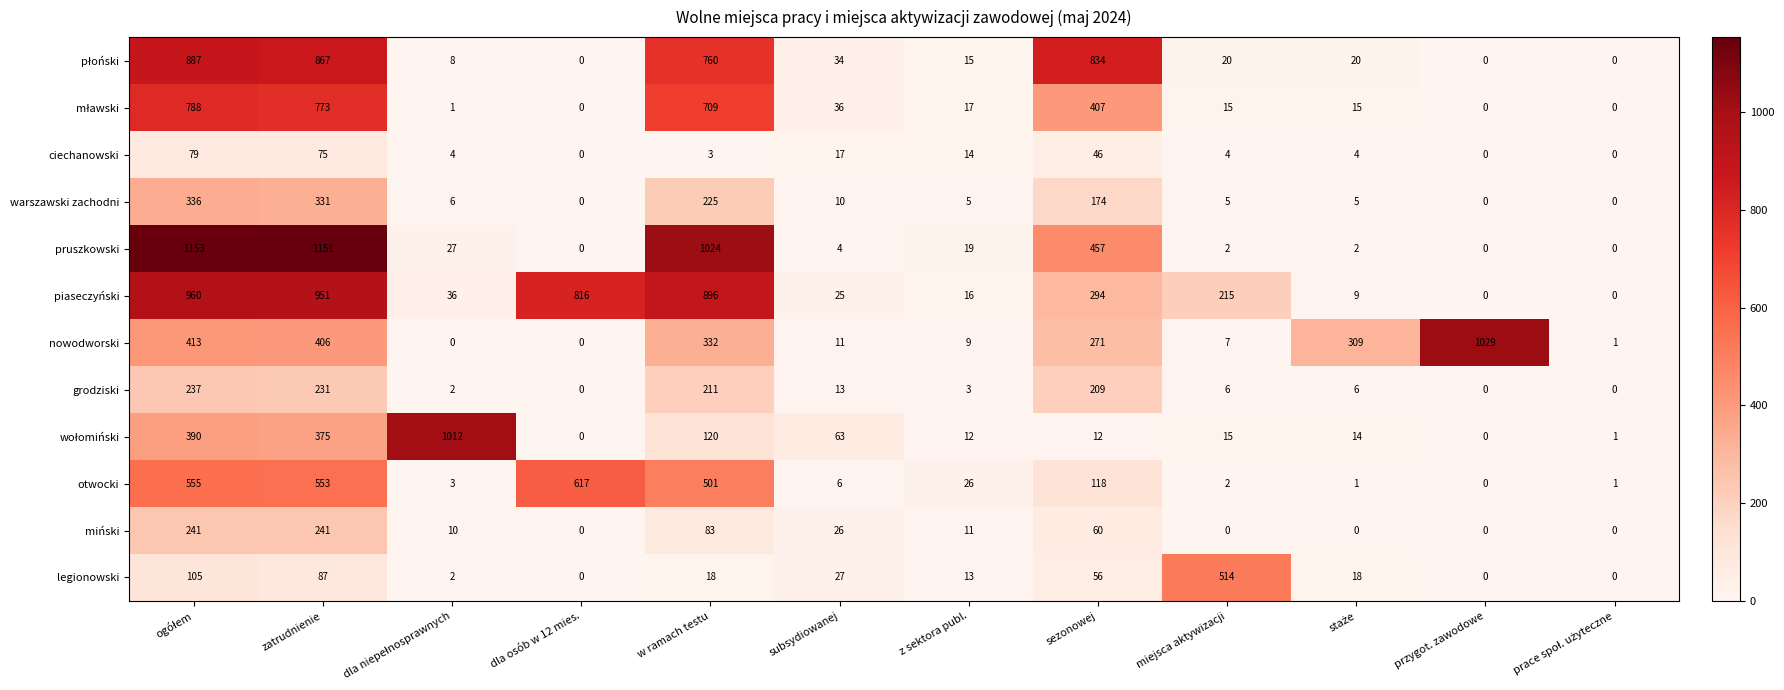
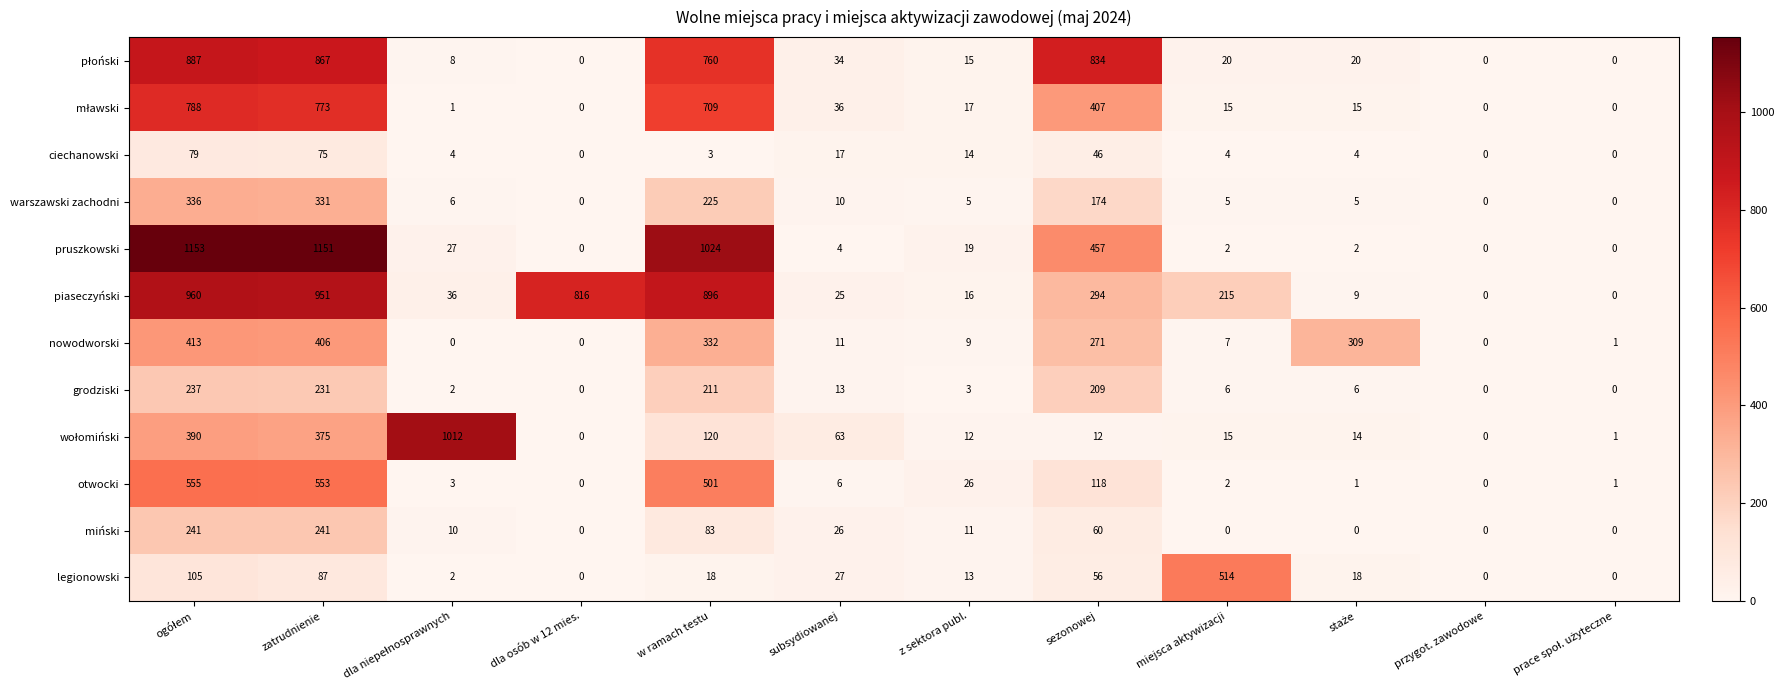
  {
    "płoński": {
      "ogółem": 887,
      "zatrudnienie": 867,
      "dla niepełnosprawnych": 8,
      "dla osób w 12 mies.": 0,
      "w ramach testu": 760,
      "subsydiowanej": 34,
      "z sektora publ.": 15,
      "sezonowej": 834,
      "miejsca aktywizacji": 20,
      "staże": 20,
      "przygot. zawodowe": 0,
      "prace społ. użyteczne": 0
    },
    "mławski": {
      "ogółem": 788,
      "zatrudnienie": 773,
      "dla niepełnosprawnych": 1,
      "dla osób w 12 mies.": 0,
      "w ramach testu": 709,
      "subsydiowanej": 36,
      "z sektora publ.": 17,
      "sezonowej": 407,
      "miejsca aktywizacji": 15,
      "staże": 15,
      "przygot. zawodowe": 0,
      "prace społ. użyteczne": 0
    },
    "ciechanowski": {
      "ogółem": 79,
      "zatrudnienie": 75,
      "dla niepełnosprawnych": 4,
      "dla osób w 12 mies.": 0,
      "w ramach testu": 3,
      "subsydiowanej": 17,
      "z sektora publ.": 14,
      "sezonowej": 46,
      "miejsca aktywizacji": 4,
      "staże": 4,
      "przygot. zawodowe": 0,
      "prace społ. użyteczne": 0
    },
    "warszawski zachodni": {
      "ogółem": 336,
      "zatrudnienie": 331,
      "dla niepełnosprawnych": 6,
      "dla osób w 12 mies.": 0,
      "w ramach testu": 225,
      "subsydiowanej": 10,
      "z sektora publ.": 5,
      "sezonowej": 174,
      "miejsca aktywizacji": 5,
      "staże": 5,
      "przygot. zawodowe": 0,
      "prace społ. użyteczne": 0
    },
    "pruszkowski": {
      "ogółem": 1153,
      "zatrudnienie": 1151,
      "dla niepełnosprawnych": 27,
      "dla osób w 12 mies.": 0,
      "w ramach testu": 1024,
      "subsydiowanej": 4,
      "z sektora publ.": 19,
      "sezonowej": 457,
      "miejsca aktywizacji": 2,
      "staże": 2,
      "przygot. zawodowe": 0,
      "prace społ. użyteczne": 0
    },
    "piaseczyński": {
      "ogółem": 960,
      "zatrudnienie": 951,
      "dla niepełnosprawnych": 36,
      "dla osób w 12 mies.": 816,
      "w ramach testu": 896,
      "subsydiowanej": 25,
      "z sektora publ.": 16,
      "sezonowej": 294,
      "miejsca aktywizacji": 215,
      "staże": 9,
      "przygot. zawodowe": 0,
      "prace społ. użyteczne": 0
    },
    "nowodworski": {
      "ogółem": 413,
      "zatrudnienie": 406,
      "dla niepełnosprawnych": 0,
      "dla osób w 12 mies.": 0,
      "w ramach testu": 332,
      "subsydiowanej": 11,
      "z sektora publ.": 9,
      "sezonowej": 271,
      "miejsca aktywizacji": 7,
      "staże": 309,
-     "przygot. zawodowe": 1029,
+     "przygot. zawodowe": 0,
      "prace społ. użyteczne": 1
    },
    "grodziski": {
      "ogółem": 237,
      "zatrudnienie": 231,
      "dla niepełnosprawnych": 2,
      "dla osób w 12 mies.": 0,
      "w ramach testu": 211,
      "subsydiowanej": 13,
      "z sektora publ.": 3,
      "sezonowej": 209,
      "miejsca aktywizacji": 6,
      "staże": 6,
      "przygot. zawodowe": 0,
      "prace społ. użyteczne": 0
    },
    "wołomiński": {
      "ogółem": 390,
      "zatrudnienie": 375,
      "dla niepełnosprawnych": 1012,
      "dla osób w 12 mies.": 0,
      "w ramach testu": 120,
      "subsydiowanej": 63,
      "z sektora publ.": 12,
      "sezonowej": 12,
      "miejsca aktywizacji": 15,
      "staże": 14,
      "przygot. zawodowe": 0,
      "prace społ. użyteczne": 1
    },
    "otwocki": {
      "ogółem": 555,
      "zatrudnienie": 553,
      "dla niepełnosprawnych": 3,
-     "dla osób w 12 mies.": 617,
+     "dla osób w 12 mies.": 0,
      "w ramach testu": 501,
      "subsydiowanej": 6,
      "z sektora publ.": 26,
      "sezonowej": 118,
      "miejsca aktywizacji": 2,
      "staże": 1,
      "przygot. zawodowe": 0,
      "prace społ. użyteczne": 1
    },
    "miński": {
      "ogółem": 241,
      "zatrudnienie": 241,
      "dla niepełnosprawnych": 10,
      "dla osób w 12 mies.": 0,
      "w ramach testu": 83,
      "subsydiowanej": 26,
      "z sektora publ.": 11,
      "sezonowej": 60,
      "miejsca aktywizacji": 0,
      "staże": 0,
      "przygot. zawodowe": 0,
      "prace społ. użyteczne": 0
    },
    "legionowski": {
      "ogółem": 105,
      "zatrudnienie": 87,
      "dla niepełnosprawnych": 2,
      "dla osób w 12 mies.": 0,
      "w ramach testu": 18,
      "subsydiowanej": 27,
      "z sektora publ.": 13,
      "sezonowej": 56,
      "miejsca aktywizacji": 514,
      "staże": 18,
      "przygot. zawodowe": 0,
      "prace społ. użyteczne": 0
    }
  }
